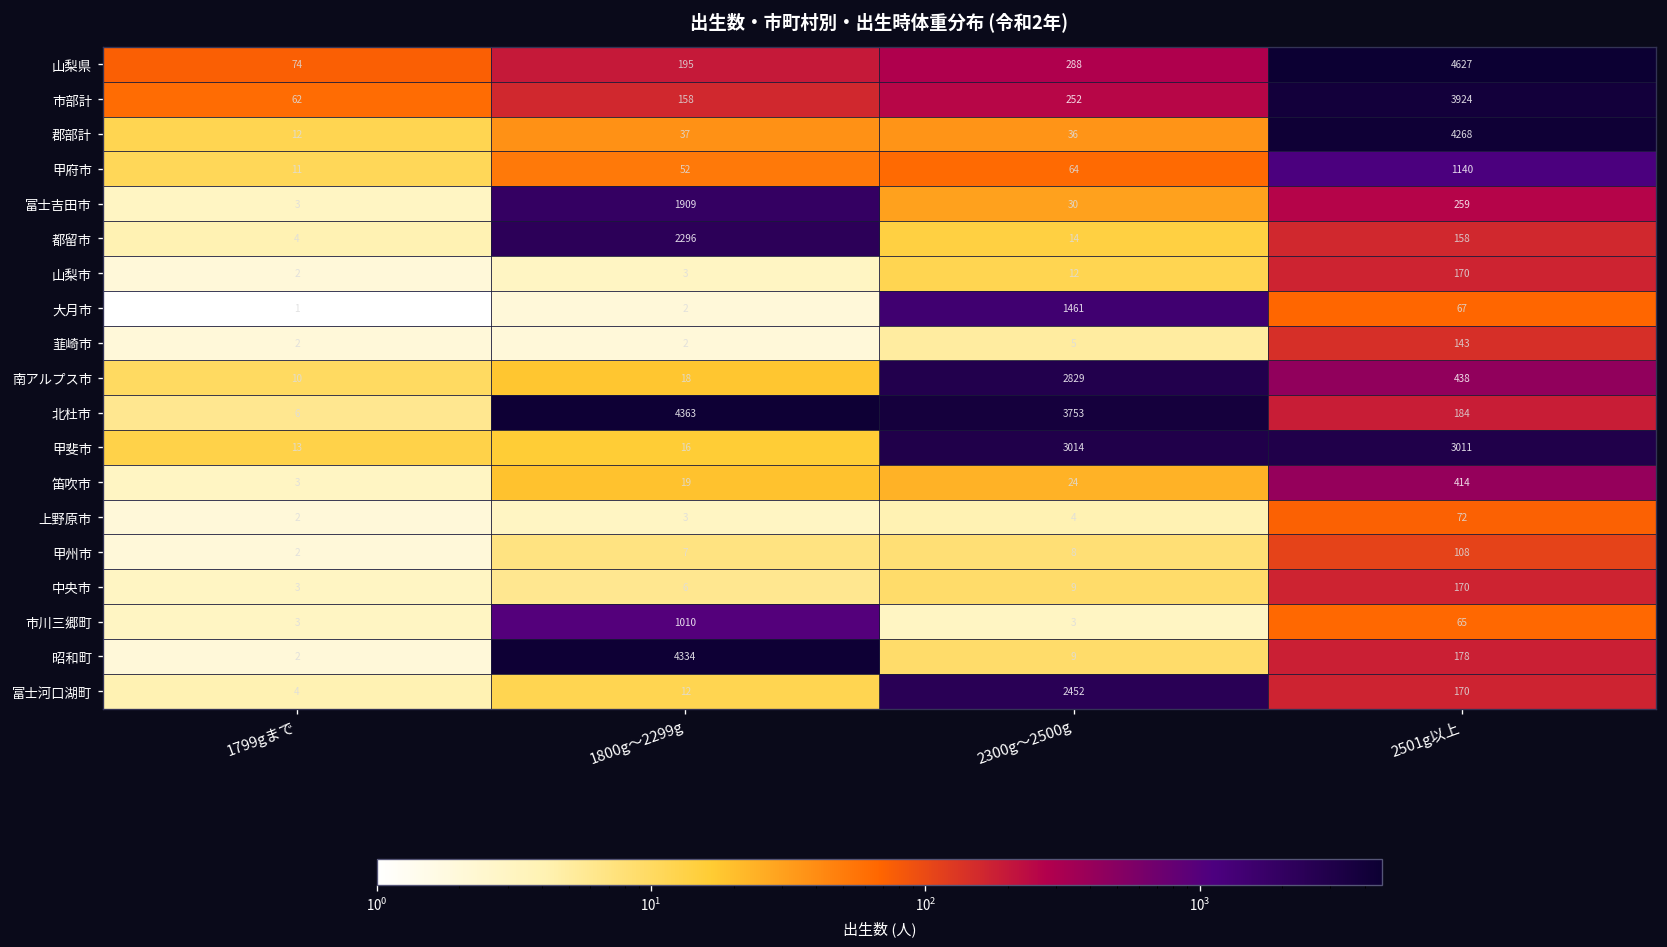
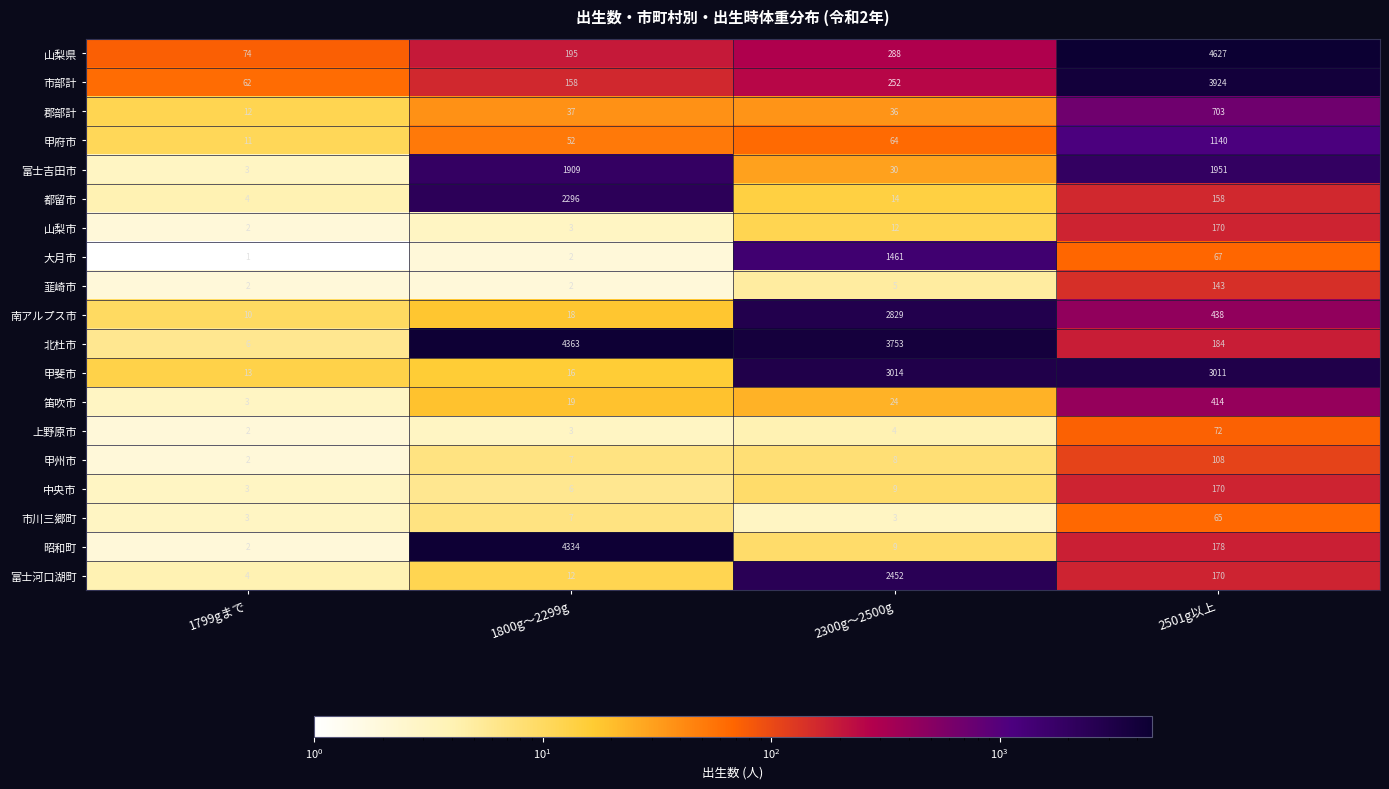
  {
    "山梨県": {
      "1799gまで": 74,
      "1800g～2299g": 195,
      "2300g～2500g": 288,
      "2501g以上": 4627
    },
    "市部計": {
      "1799gまで": 62,
      "1800g～2299g": 158,
      "2300g～2500g": 252,
      "2501g以上": 3924
    },
    "郡部計": {
      "1799gまで": 12,
      "1800g～2299g": 37,
      "2300g～2500g": 36,
-     "2501g以上": 4268
+     "2501g以上": 703
    },
    "甲府市": {
      "1799gまで": 11,
      "1800g～2299g": 52,
      "2300g～2500g": 64,
      "2501g以上": 1140
    },
    "富士吉田市": {
      "1800g～2299g": 1909,
      "2300g～2500g": 30,
-     "2501g以上": 259
+     "2501g以上": 1951
    },
    "都留市": {
      "1800g～2299g": 2296,
      "2300g～2500g": 14,
      "2501g以上": 158
    },
    "山梨市": {
      "2300g～2500g": 12,
      "2501g以上": 170
    },
    "大月市": {
      "2300g～2500g": 1461,
      "2501g以上": 67
    },
    "韮崎市": {
      "2300g～2500g": 5,
      "2501g以上": 143
    },
    "南アルプス市": {
      "1799gまで": 10,
      "1800g～2299g": 18,
      "2300g～2500g": 2829,
      "2501g以上": 438
    },
    "北杜市": {
      "1799gまで": 6,
      "1800g～2299g": 4363,
      "2300g～2500g": 3753,
      "2501g以上": 184
    },
    "甲斐市": {
      "1799gまで": 13,
      "1800g～2299g": 16,
      "2300g～2500g": 3014,
      "2501g以上": 3011
    },
    "笛吹市": {
      "1800g～2299g": 19,
      "2300g～2500g": 24,
      "2501g以上": 414
    },
    "上野原市": {
      "2501g以上": 72
    },
    "甲州市": {
      "1800g～2299g": 7,
      "2300g～2500g": 8,
      "2501g以上": 108
    },
    "中央市": {
      "1800g～2299g": 6,
      "2300g～2500g": 9,
      "2501g以上": 170
    },
    "市川三郷町": {
-     "1800g～2299g": 1010,
+     "1800g～2299g": 7,
      "2501g以上": 65
    },
    "昭和町": {
      "1800g～2299g": 4334,
      "2300g～2500g": 9,
      "2501g以上": 178
    },
    "富士河口湖町": {
      "1800g～2299g": 12,
      "2300g～2500g": 2452,
      "2501g以上": 170
    }
  }
